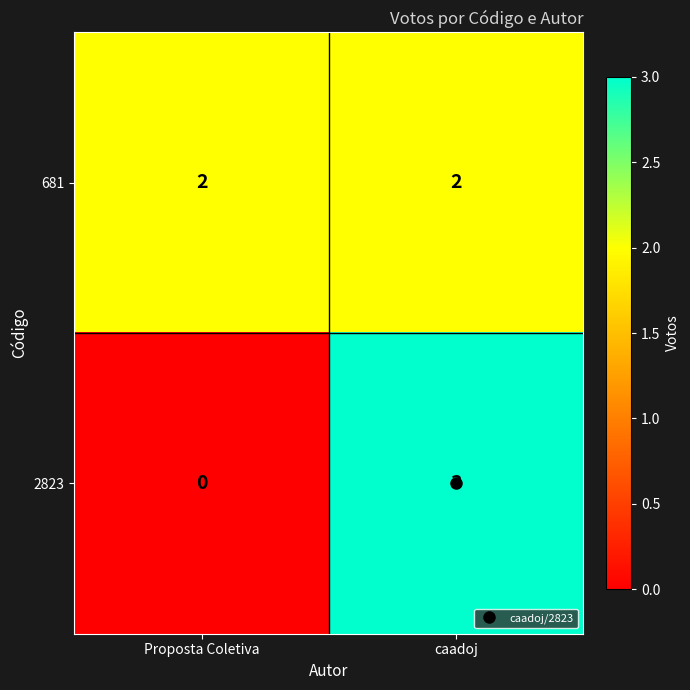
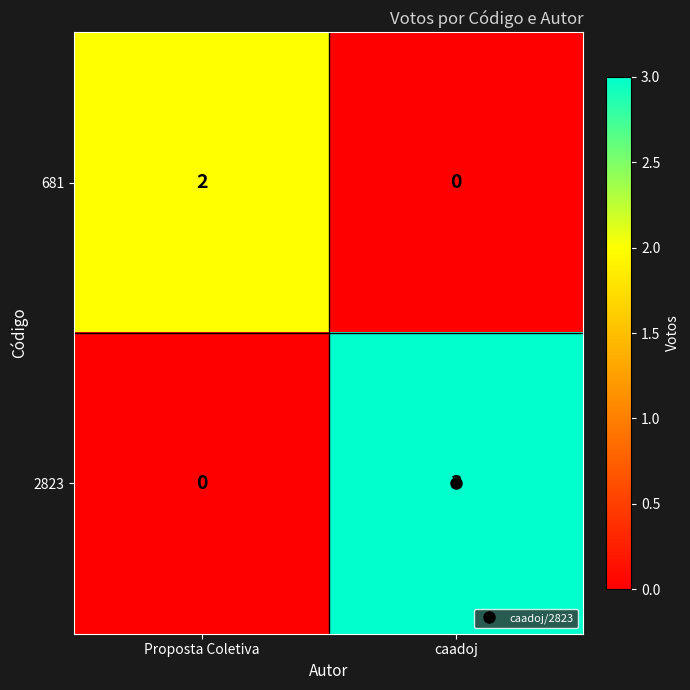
  {
    "681": {
      "Proposta Coletiva": 2,
-     "caadoj": 2
+     "caadoj": 0
    },
    "2823": {
      "Proposta Coletiva": 0
    }
  }
